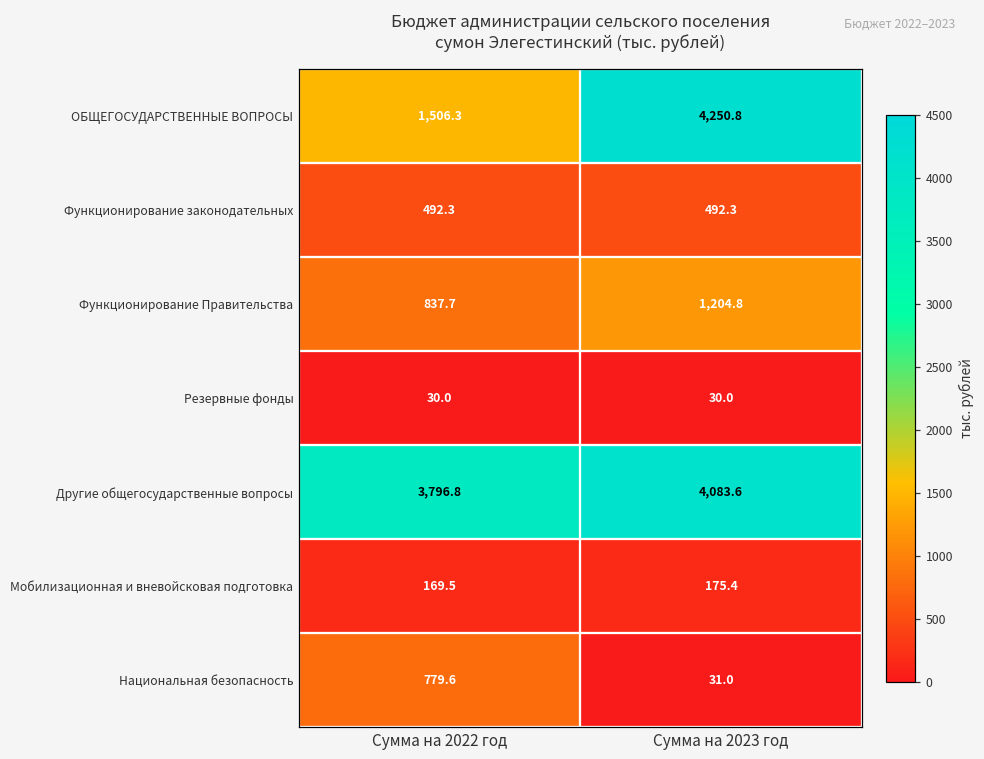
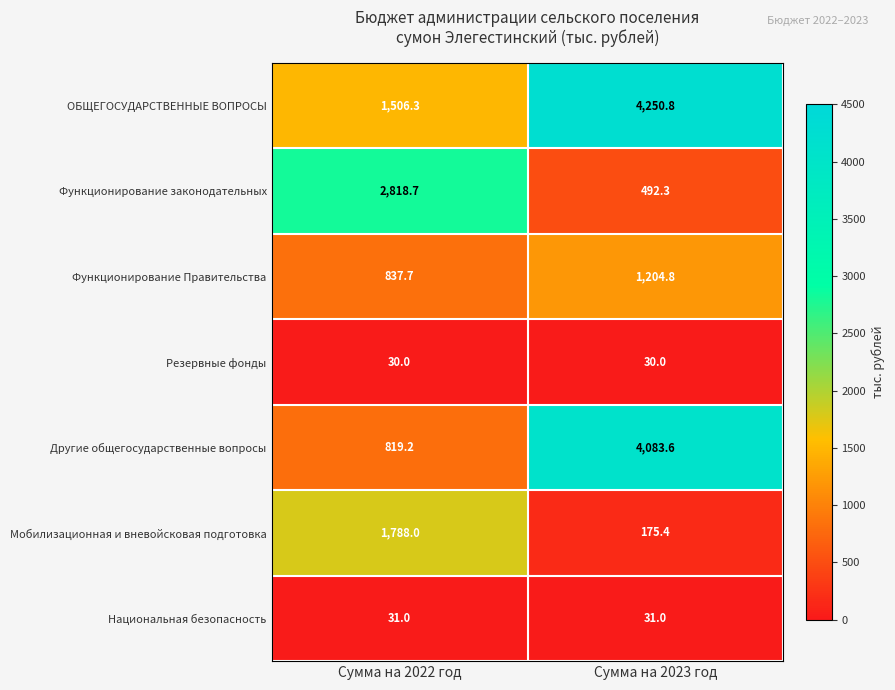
  {
    "ОБЩЕГОСУДАРСТВЕННЫЕ ВОПРОСЫ": {
      "Сумма на 2022 год": "1,506.3",
      "Сумма на 2023 год": "4,250.8"
    },
    "Функционирование законодательных": {
-     "Сумма на 2022 год": "492.3",
+     "Сумма на 2022 год": "2,818.7",
      "Сумма на 2023 год": "492.3"
    },
    "Функционирование Правительства": {
      "Сумма на 2022 год": "837.7",
      "Сумма на 2023 год": "1,204.8"
    },
    "Резервные фонды": {
      "Сумма на 2022 год": "30.0",
      "Сумма на 2023 год": "30.0"
    },
    "Другие общегосударственные вопросы": {
-     "Сумма на 2022 год": "3,796.8",
+     "Сумма на 2022 год": "819.2",
      "Сумма на 2023 год": "4,083.6"
    },
    "Мобилизационная и вневойсковая подготовка": {
-     "Сумма на 2022 год": "169.5",
+     "Сумма на 2022 год": "1,788.0",
      "Сумма на 2023 год": "175.4"
    },
    "Национальная безопасность": {
-     "Сумма на 2022 год": "779.6",
+     "Сумма на 2022 год": "31.0",
      "Сумма на 2023 год": "31.0"
    }
  }
